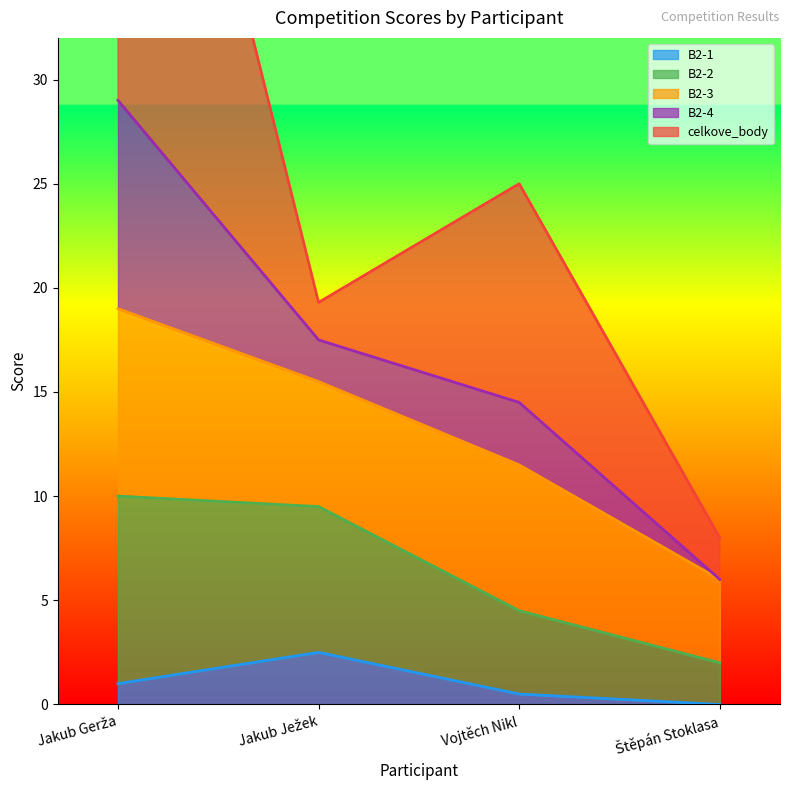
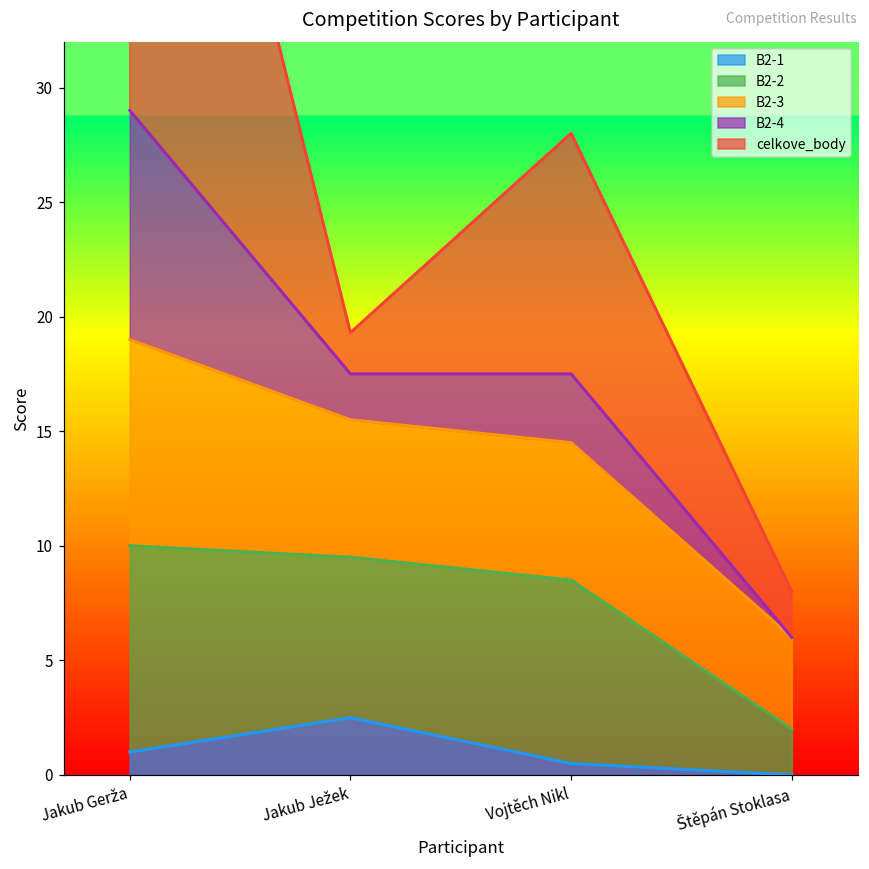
  {
    "B2-1": {
      "Jakub Gerža": 1,
      "Jakub Ježek": 2.5,
      "Vojtěch Nikl": 0.5,
      "Štěpán Stoklasa": 0
    },
    "B2-2": {
      "Jakub Gerža": 9,
      "Jakub Ježek": 7,
-     "Vojtěch Nikl": 4,
+     "Vojtěch Nikl": 8,
      "Štěpán Stoklasa": 2
    },
    "B2-3": {
      "Jakub Gerža": 9,
      "Jakub Ježek": 6,
-     "Vojtěch Nikl": 7
+     "Vojtěch Nikl": 6
    },
    "B2-4": {
      "Jakub Gerža": 10,
      "Jakub Ježek": 2,
      "Vojtěch Nikl": 3
    },
    "celkove_body": {
      "Jakub Ježek": 1.8,
      "Vojtěch Nikl": 10.5,
      "Štěpán Stoklasa": 2
    }
  }
